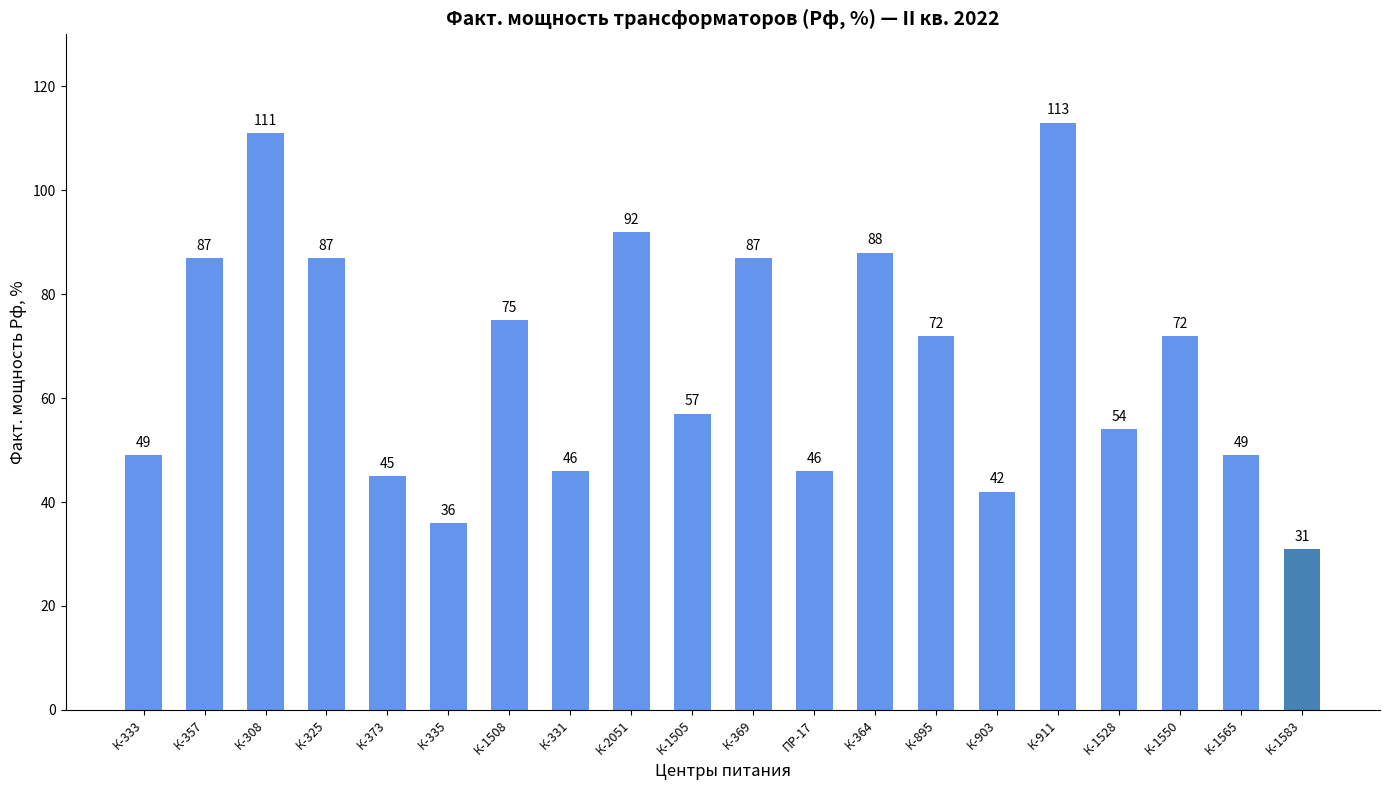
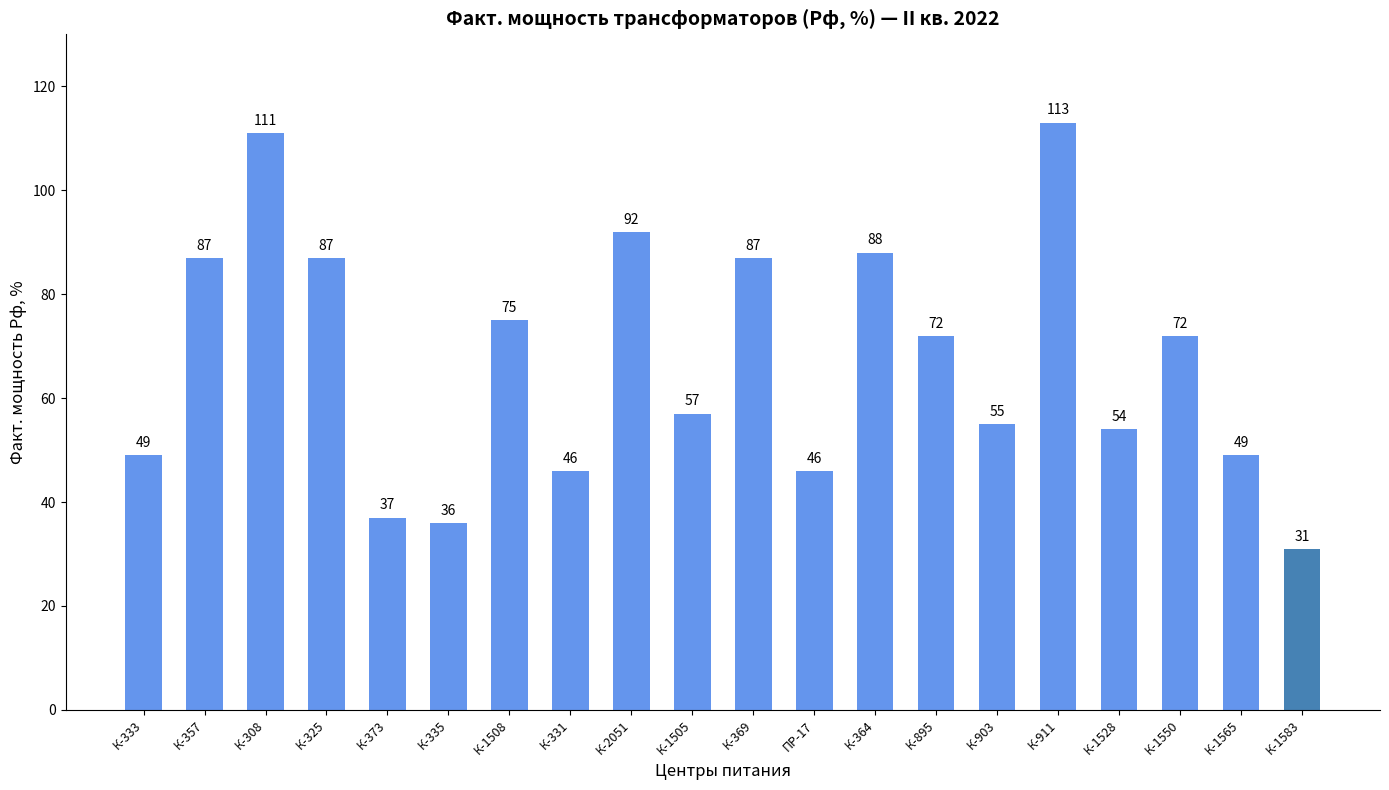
  {
    "К-333": 49,
    "К-357": 87,
    "К-308": 111,
    "К-325": 87,
-   "К-373": 45,
+   "К-373": 37,
    "К-335": 36,
    "К-1508": 75,
    "К-331": 46,
    "К-2051": 92,
    "К-1505": 57,
    "К-369": 87,
    "ПР-17": 46,
    "К-364": 88,
    "К-895": 72,
-   "К-903": 42,
+   "К-903": 55,
    "К-911": 113,
    "К-1528": 54,
    "К-1550": 72,
    "К-1565": 49,
    "К-1583": 31
  }
